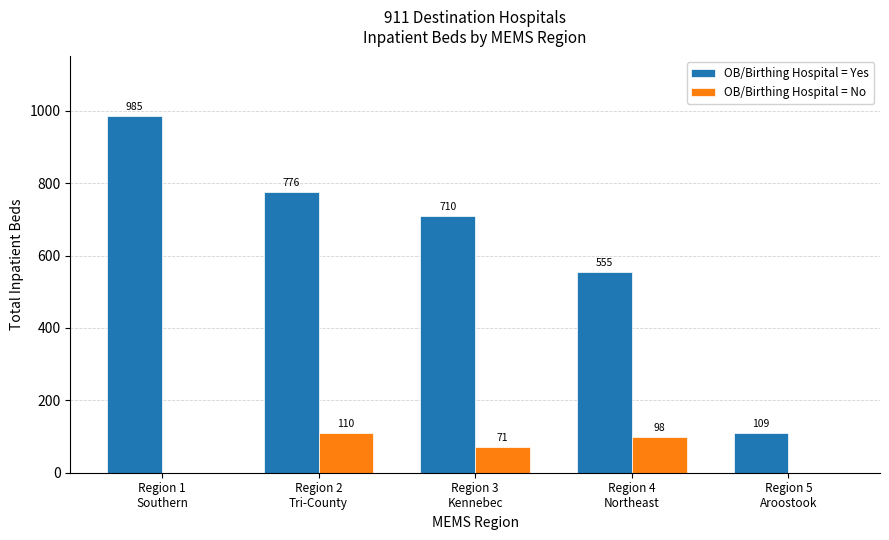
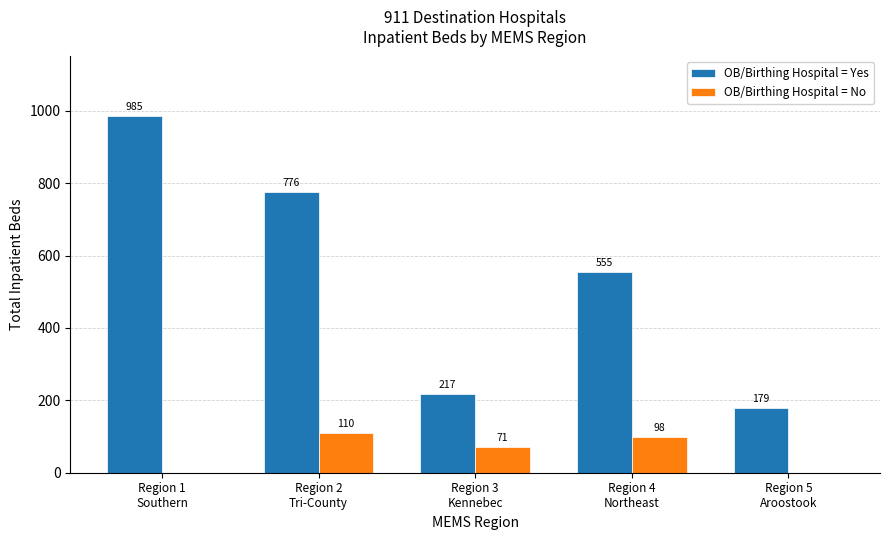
  {
    "OB/Birthing Hospital = Yes": {
      "Region 1 Southern": 985,
      "Region 2 Tri-County": 776,
-     "Region 3 Kennebec": 710,
+     "Region 3 Kennebec": 217,
      "Region 4 Northeast": 555,
-     "Region 5 Aroostook": 109
+     "Region 5 Aroostook": 179
    },
    "OB/Birthing Hospital = No": {
      "Region 2 Tri-County": 110,
      "Region 3 Kennebec": 71,
      "Region 4 Northeast": 98
    }
  }
